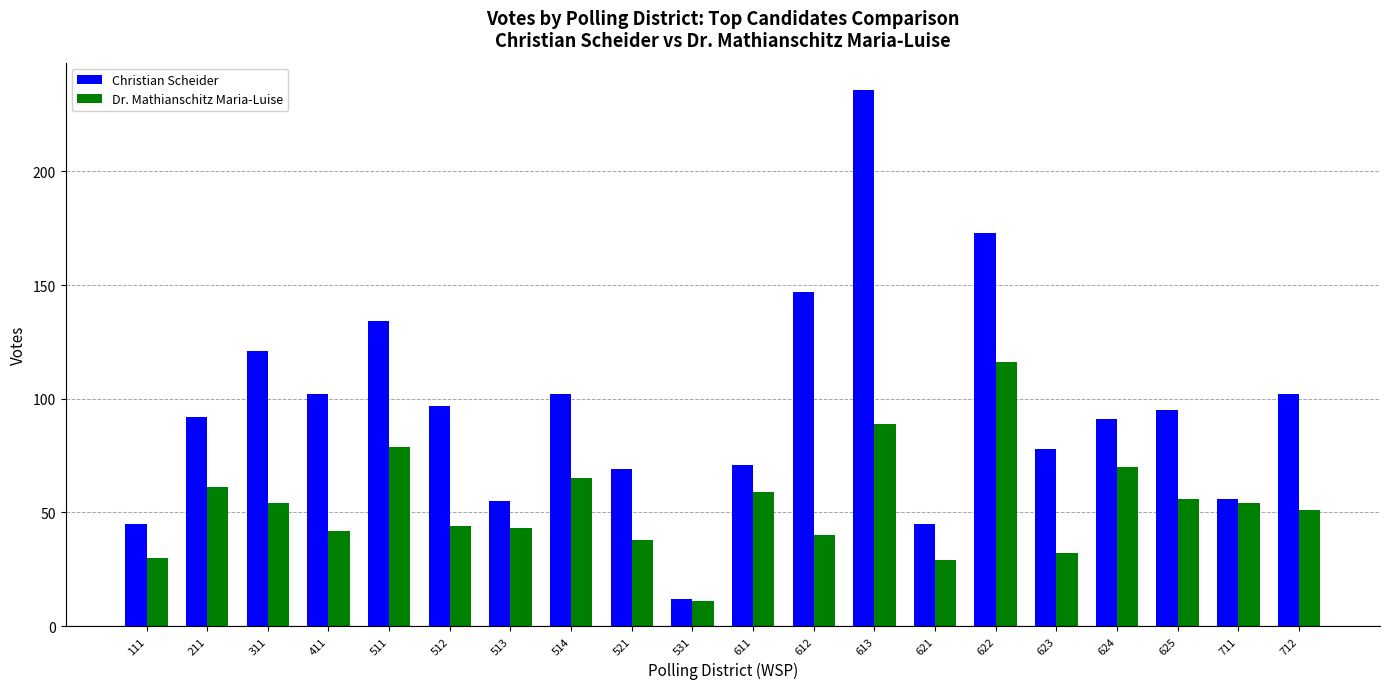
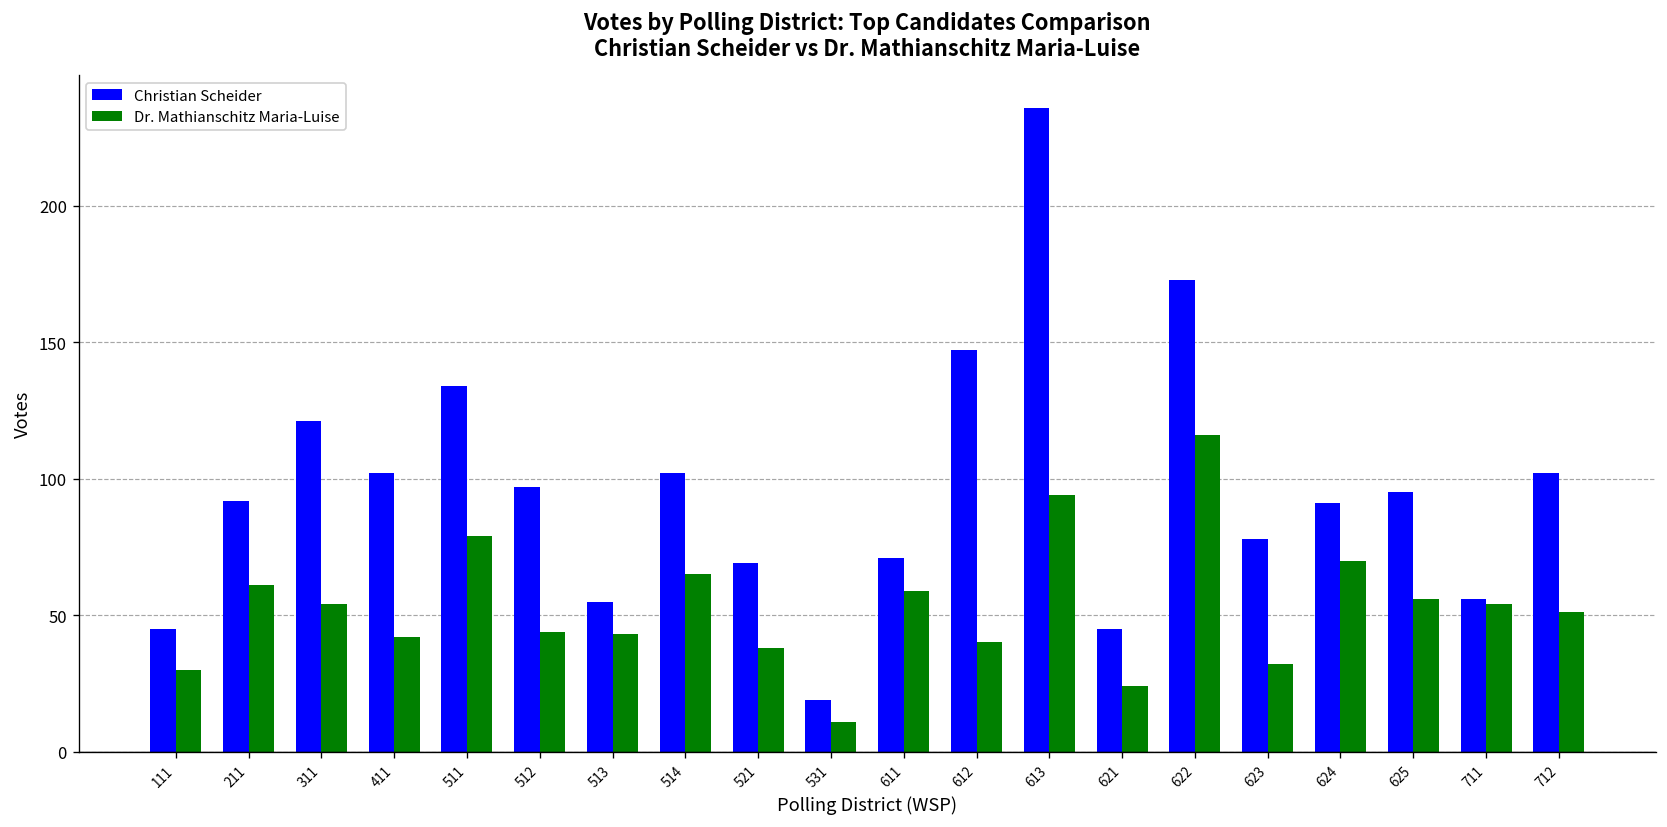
  {
    "Christian Scheider": {
      "111": 45,
      "211": 92,
      "311": 121,
      "411": 102,
      "511": 134,
      "512": 97,
      "513": 55,
      "514": 102,
      "521": 69,
-     "531": 12,
+     "531": 19,
      "611": 71,
      "612": 147,
      "613": 236,
      "621": 45,
      "622": 173,
      "623": 78,
      "624": 91,
      "625": 95,
      "711": 56,
      "712": 102
    },
    "Dr. Mathianschitz Maria-Luise": {
      "111": 30,
      "211": 61,
      "311": 54,
      "411": 42,
      "511": 79,
      "512": 44,
      "513": 43,
      "514": 65,
      "521": 38,
      "531": 11,
      "611": 59,
      "612": 40,
-     "613": 89,
-     "621": 29,
+     "613": 94,
+     "621": 24,
      "622": 116,
      "623": 32,
      "624": 70,
      "625": 56,
      "711": 54,
      "712": 51
    }
  }
